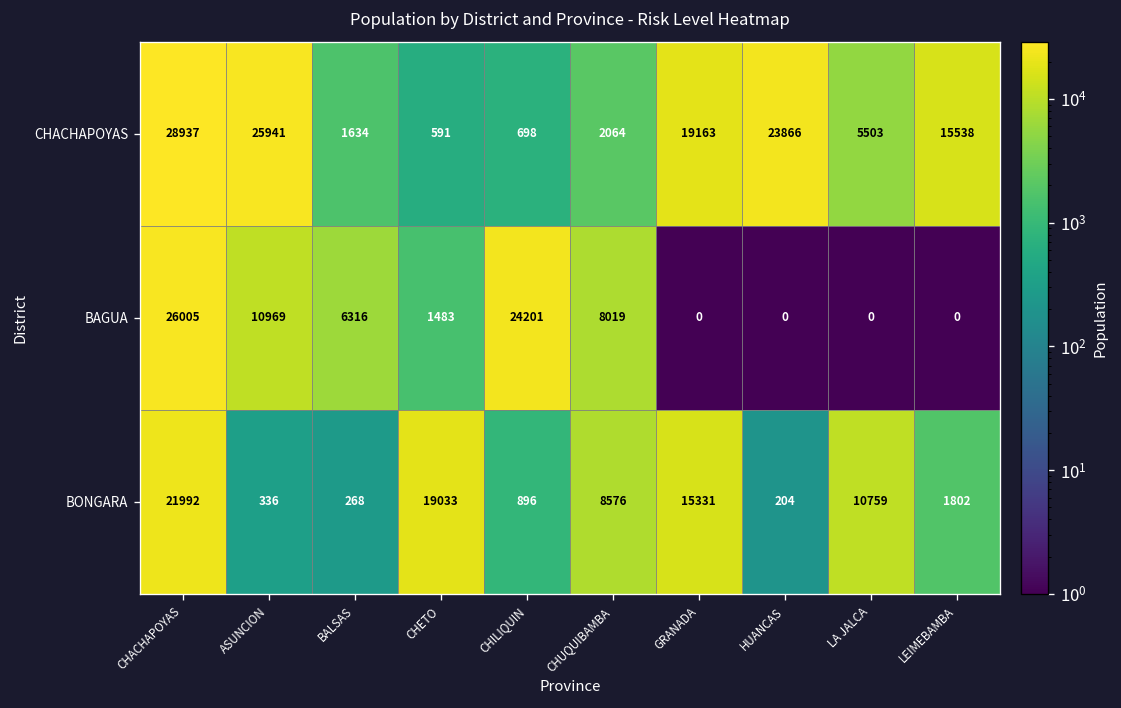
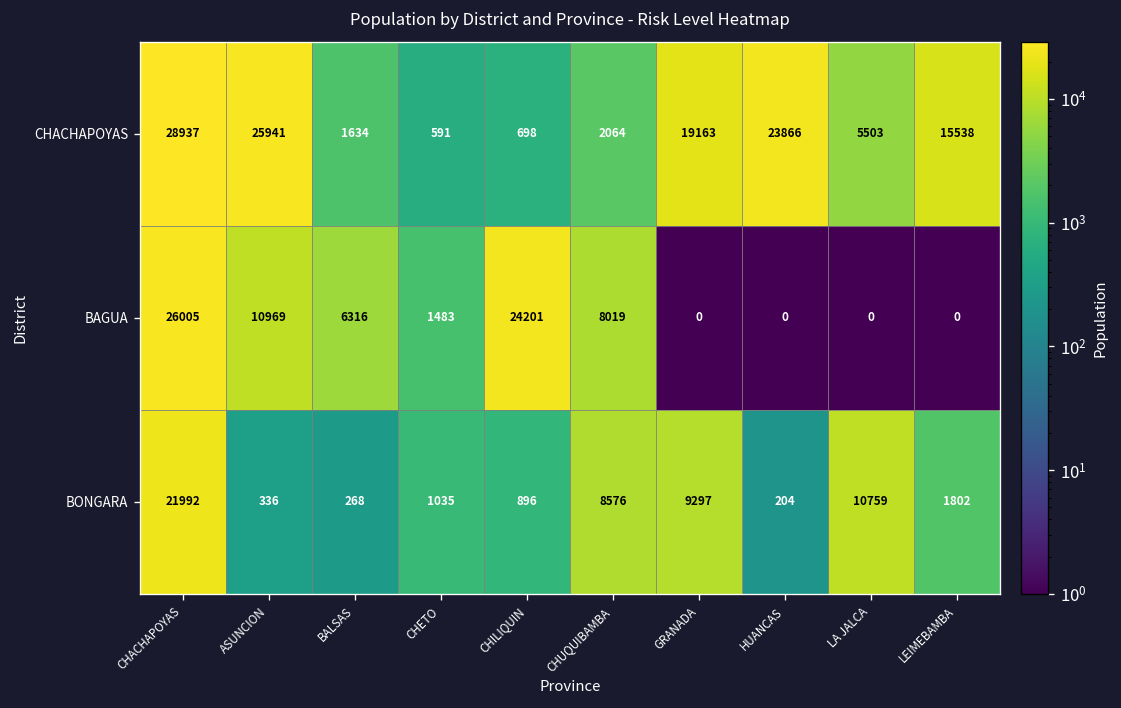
  {
    "CHACHAPOYAS": {
      "CHACHAPOYAS": 28937,
      "ASUNCION": 25941,
      "BALSAS": 1634,
      "CHETO": 591,
      "CHILIQUIN": 698,
      "CHUQUIBAMBA": 2064,
      "GRANADA": 19163,
      "HUANCAS": 23866,
      "LA JALCA": 5503,
      "LEIMEBAMBA": 15538
    },
    "BAGUA": {
      "CHACHAPOYAS": 26005,
      "ASUNCION": 10969,
      "BALSAS": 6316,
      "CHETO": 1483,
      "CHILIQUIN": 24201,
      "CHUQUIBAMBA": 8019,
      "GRANADA": 0,
      "HUANCAS": 0,
      "LA JALCA": 0,
      "LEIMEBAMBA": 0
    },
    "BONGARA": {
      "CHACHAPOYAS": 21992,
      "ASUNCION": 336,
      "BALSAS": 268,
-     "CHETO": 19033,
+     "CHETO": 1035,
      "CHILIQUIN": 896,
      "CHUQUIBAMBA": 8576,
-     "GRANADA": 15331,
+     "GRANADA": 9297,
      "HUANCAS": 204,
      "LA JALCA": 10759,
      "LEIMEBAMBA": 1802
    }
  }
